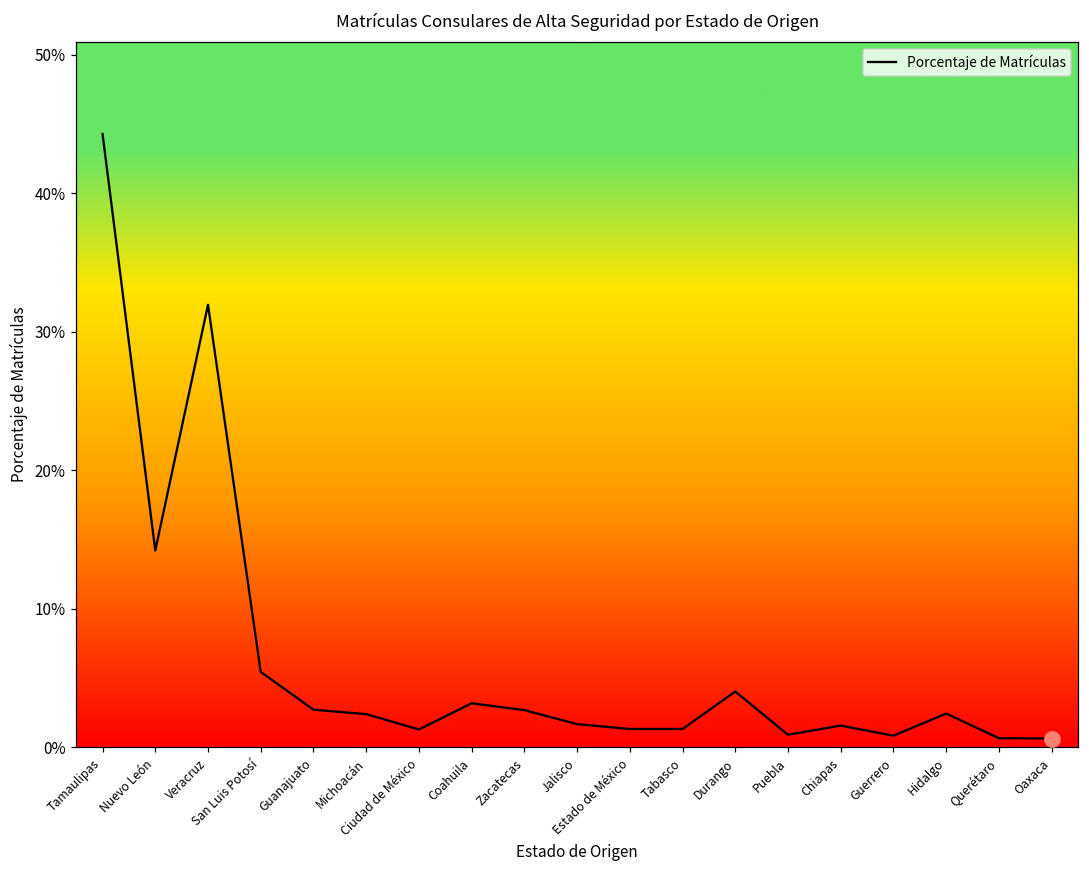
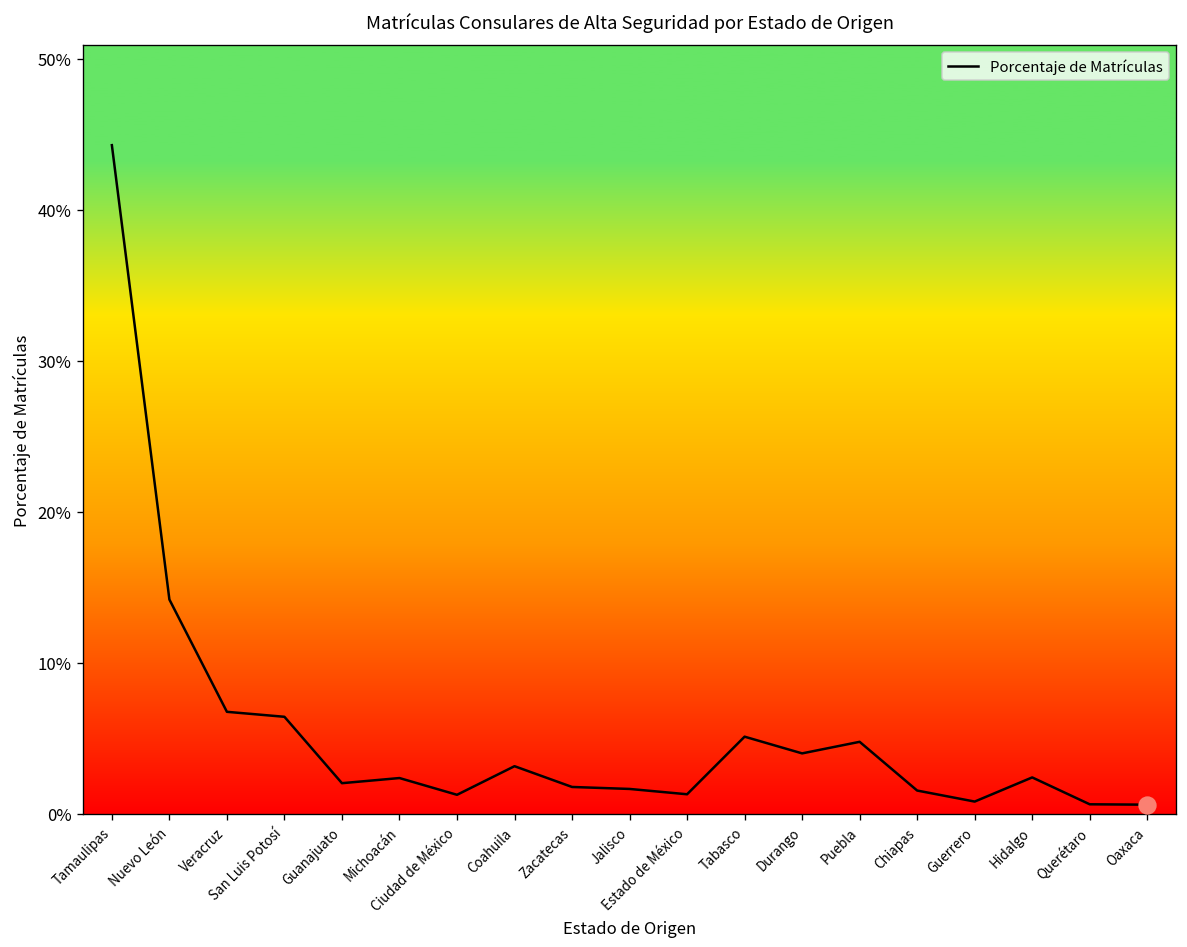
  {
    "Porcentaje de Matrículas": {
      "Tamaulipas": "44.3%",
      "Nuevo León": "14.2%",
-     "Veracruz": "31.9%",
-     "San Luis Potosí": "5.4%",
-     "Guanajuato": "2.7%",
+     "Veracruz": "6.8%",
+     "San Luis Potosí": "6.4%",
+     "Guanajuato": "2.0%",
      "Michoacán": "2.4%",
      "Ciudad de México": "1.3%",
      "Coahuila": "3.2%",
-     "Zacatecas": "2.7%",
+     "Zacatecas": "1.8%",
      "Jalisco": "1.7%",
      "Estado de México": "1.3%",
-     "Tabasco": "1.3%",
+     "Tabasco": "5.1%",
      "Durango": "4.0%",
-     "Puebla": "0.9%",
+     "Puebla": "4.8%",
      "Chiapas": "1.5%",
      "Guerrero": "0.8%",
      "Hidalgo": "2.4%",
      "Querétaro": "0.6%"
    }
  }
